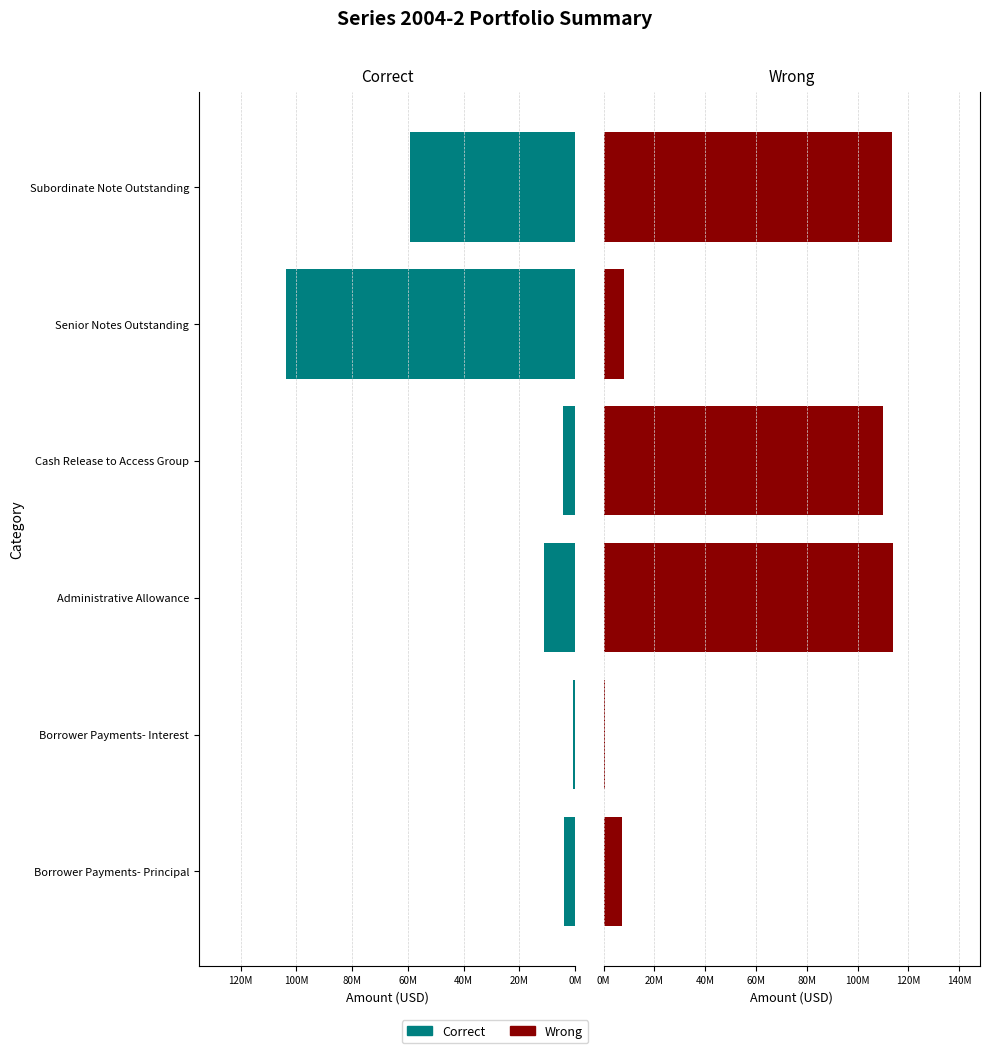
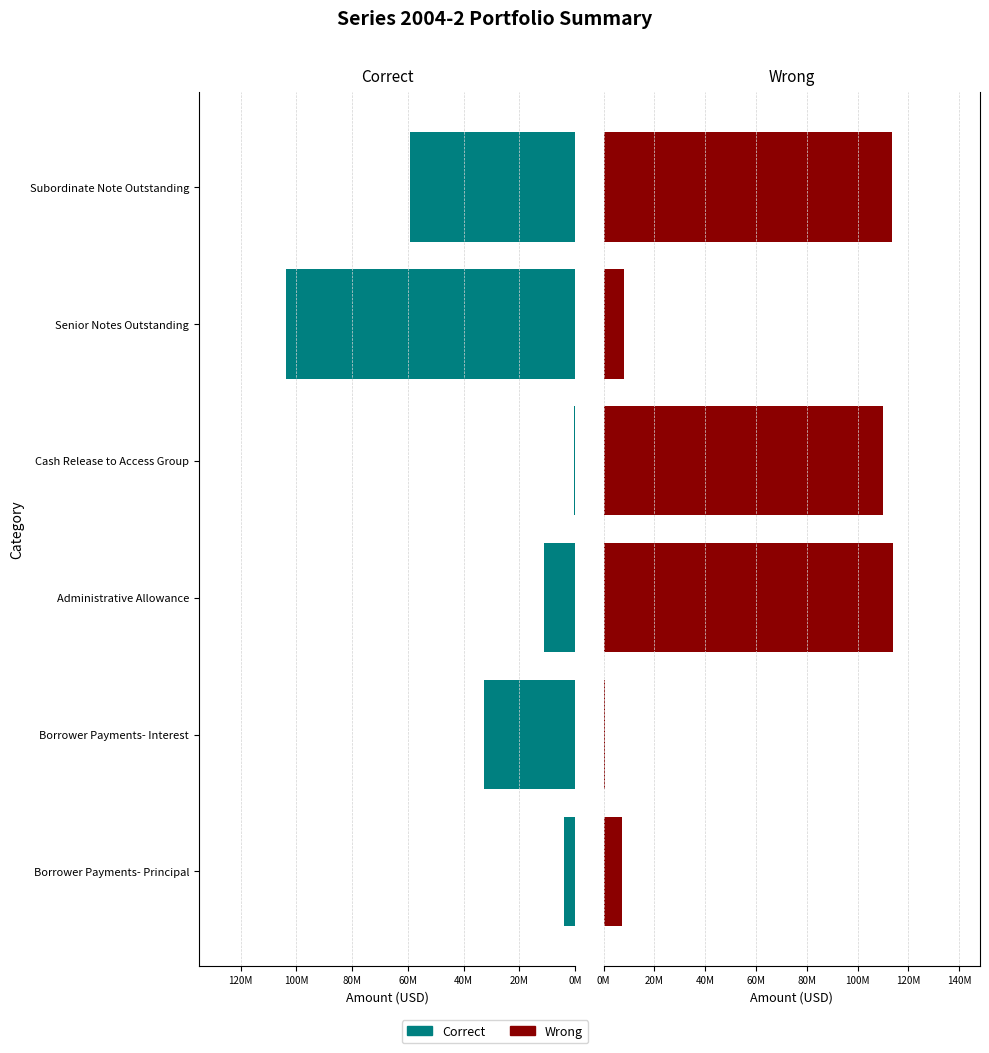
  {
    "Correct": {
      "Subordinate Note Outstanding": 59000000,
      "Senior Notes Outstanding": 104000000,
-     "Cash Release to Access Group": 4000000,
+     "Cash Release to Access Group": 0,
      "Administrative Allowance": 11000000,
-     "Borrower Payments- Interest": 1000000,
+     "Borrower Payments- Interest": 33000000,
      "Borrower Payments- Principal": 4000000
    }
  }
